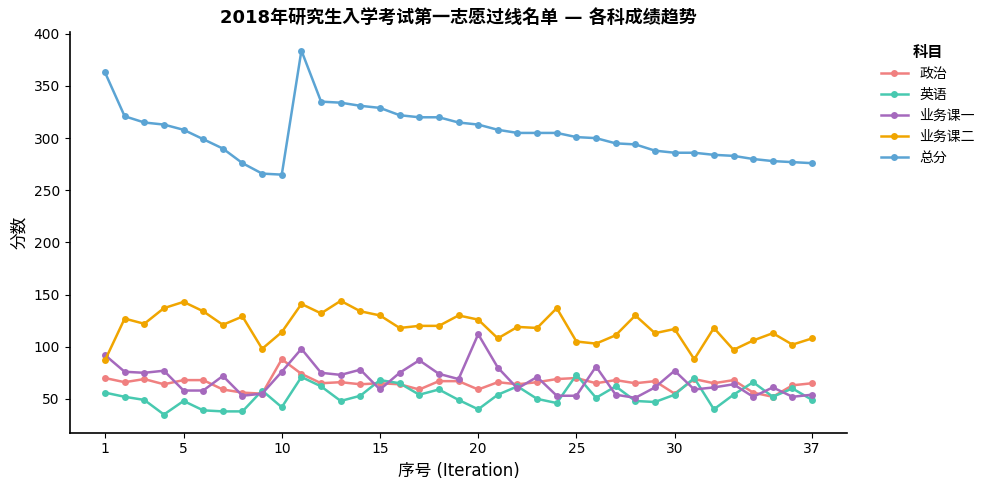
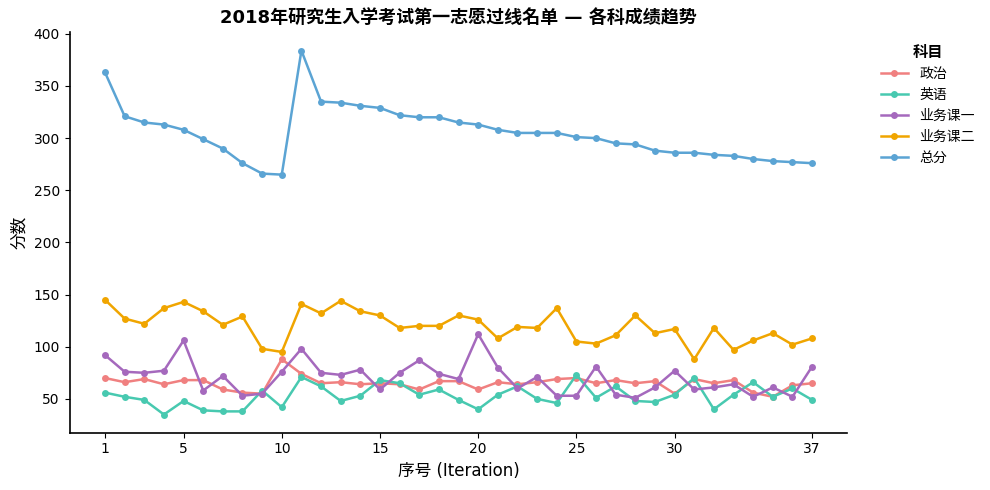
  {
    "政治": {
      "1": 70,
      "5": 68,
      "10": 88,
      "15": 65,
      "20": 59,
      "25": 70,
      "37": 65
    },
    "业务课一": {
      "1": 92,
-     "5": 58,
+     "5": 106,
      "10": 76,
      "15": 59,
      "20": 112,
      "25": 53,
      "30": 77,
-     "37": 54
+     "37": 81
    },
    "业务课二": {
-     "1": 87,
+     "1": 145,
      "5": 143,
-     "10": 114,
+     "10": 95,
      "15": 130,
      "20": 126,
      "25": 105,
      "30": 117,
      "37": 108
    }
  }
